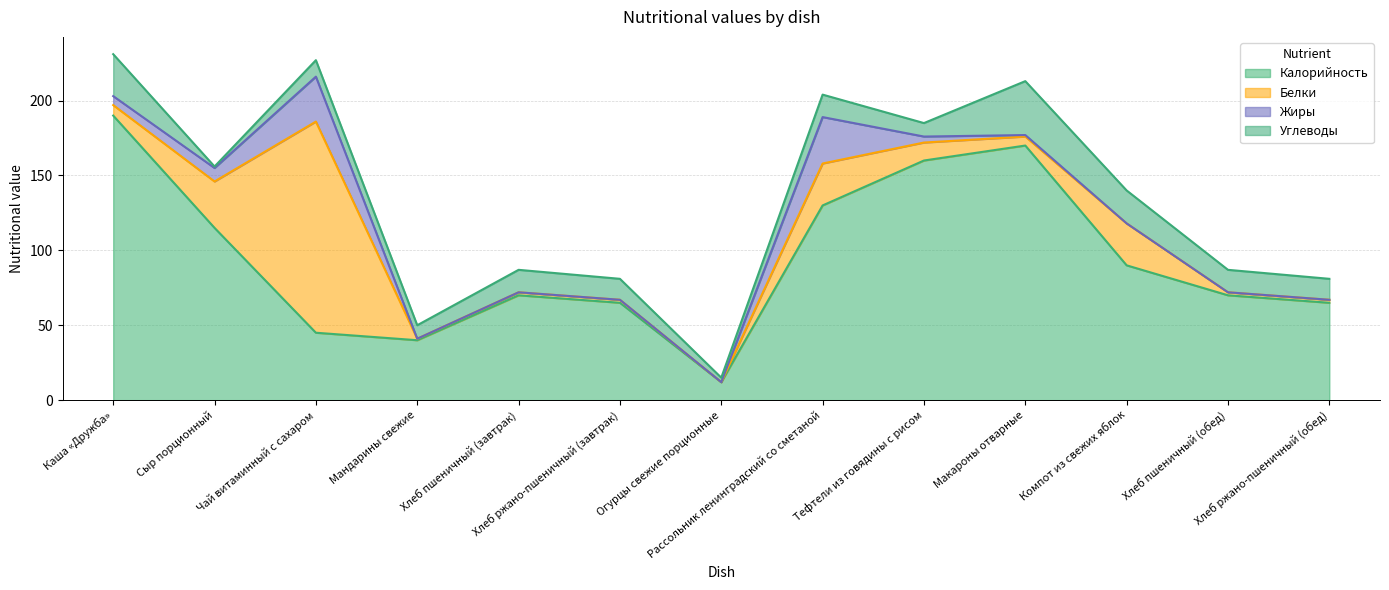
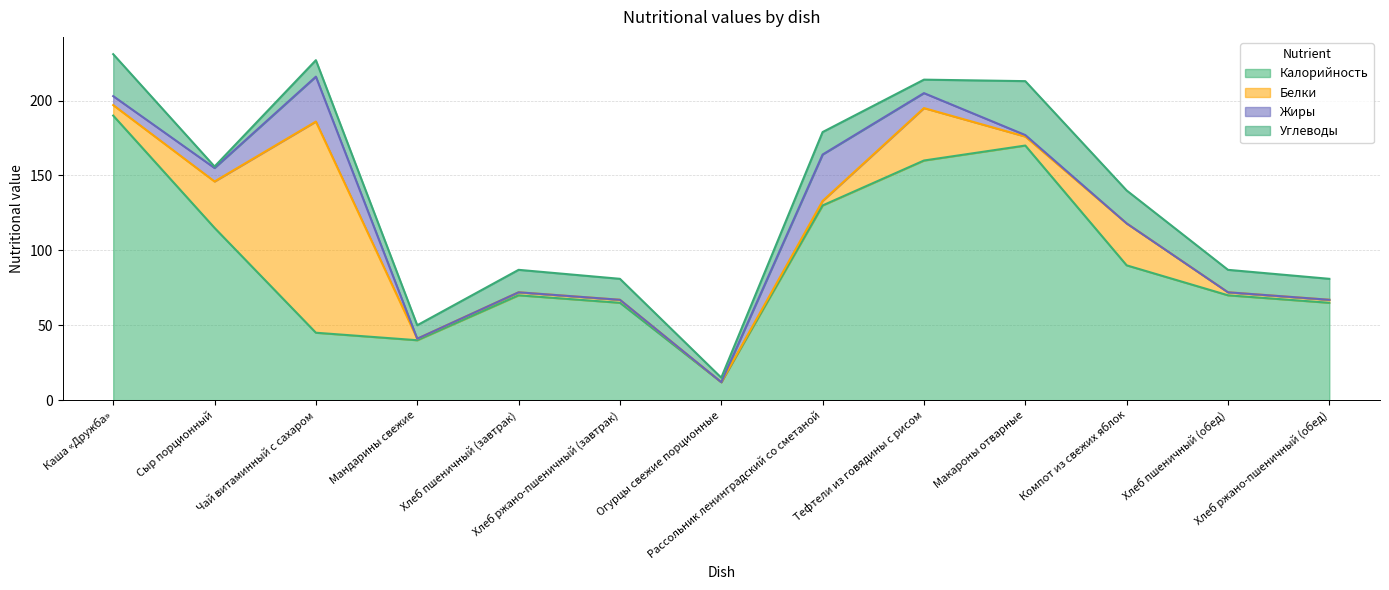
  {
    "Белки": {
      "Каша «Дружба»": 7,
      "Сыр порционный": 31,
      "Чай витаминный с сахаром": 141,
-     "Рассольник ленинградский со сметаной": 28,
-     "Тефтели из говядины с рисом": 12
+     "Рассольник ленинградский со сметаной": 3,
+     "Тефтели из говядины с рисом": 35
    },
    "Жиры": {
      "Каша «Дружба»": 6,
      "Чай витаминный с сахаром": 30,
      "Рассольник ленинградский со сметаной": 31,
-     "Тефтели из говядины с рисом": 4
+     "Тефтели из говядины с рисом": 10
    }
  }
